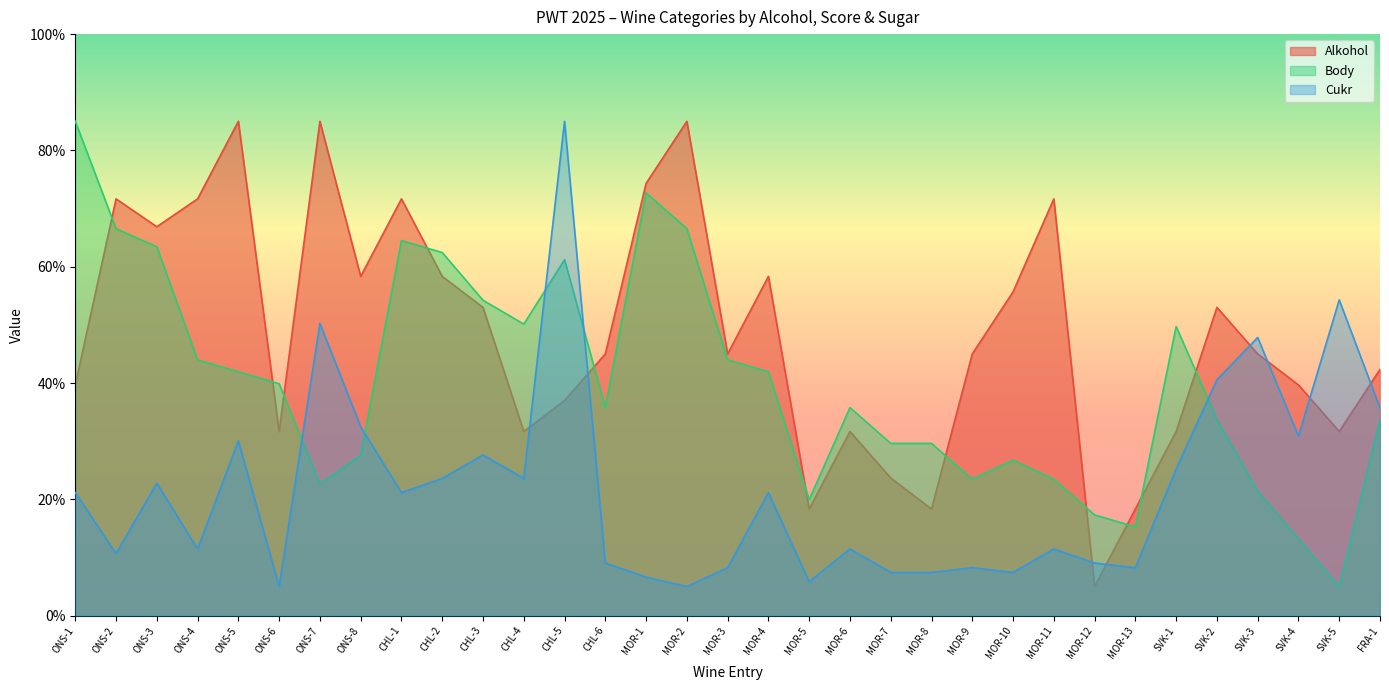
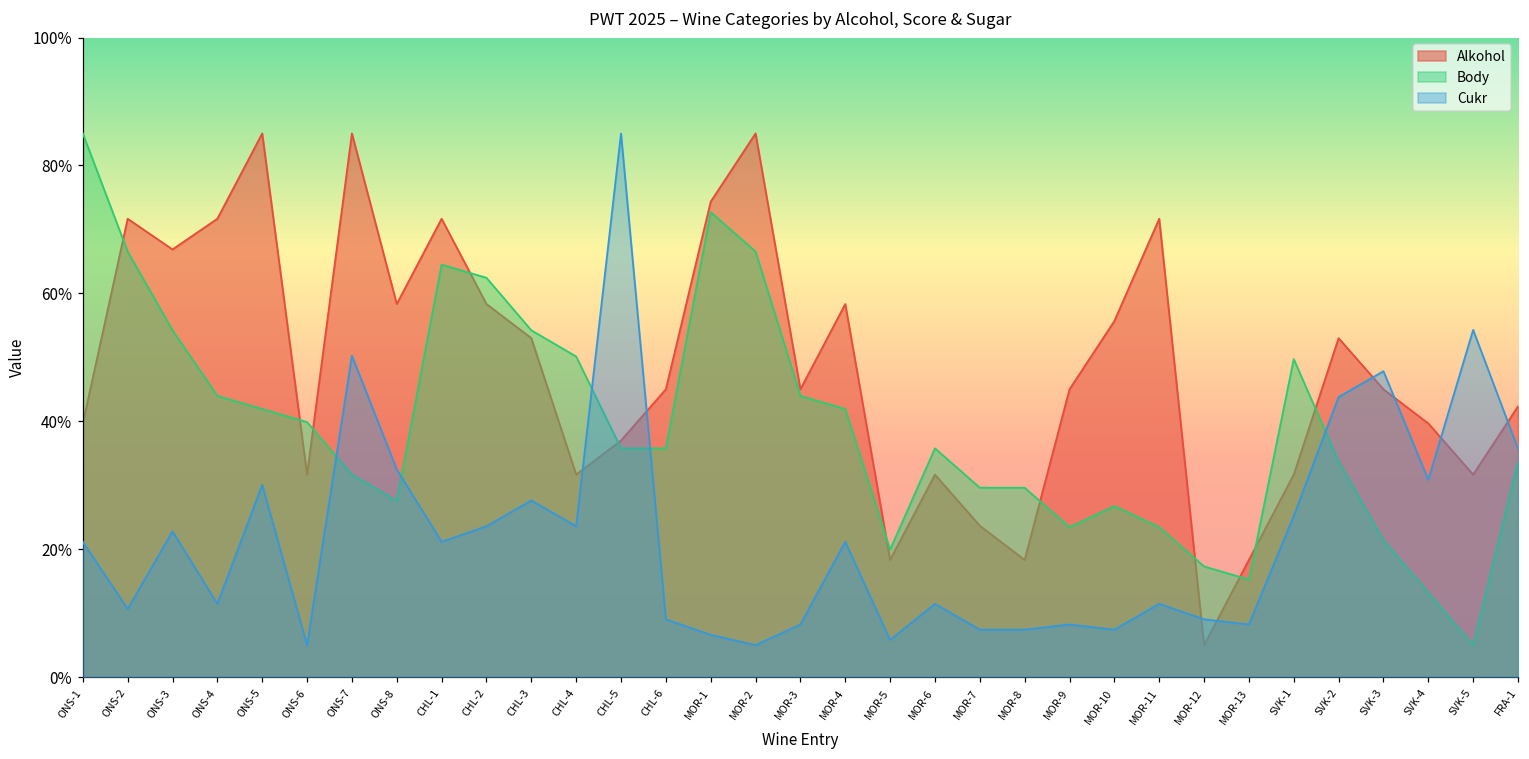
  {
    "Alkohol": {
      "ONS-1": "40%",
      "ONS-2": "72%",
      "ONS-3": "67%",
      "ONS-4": "72%",
      "ONS-5": "85%",
      "ONS-6": "32%",
      "ONS-7": "85%",
      "ONS-8": "58%",
      "CHL-1": "72%",
      "CHL-2": "58%",
      "CHL-3": "53%",
      "CHL-4": "32%",
      "CHL-5": "37%",
      "CHL-6": "45%",
      "MOR-1": "74%",
      "MOR-2": "85%",
      "MOR-3": "45%",
      "MOR-4": "58%",
      "MOR-5": "18%",
      "MOR-6": "32%",
      "MOR-7": "24%",
      "MOR-8": "18%",
      "MOR-9": "45%",
      "MOR-10": "56%",
      "MOR-11": "72%",
      "MOR-12": "5%",
      "MOR-13": "18%",
      "SVK-1": "32%",
      "SVK-2": "53%",
      "SVK-3": "45%",
      "SVK-4": "40%",
      "SVK-5": "32%",
      "FRA-1": "42%"
    },
    "Body": {
      "ONS-1": "85%",
      "ONS-2": "67%",
-     "ONS-3": "63%",
+     "ONS-3": "54%",
      "ONS-4": "44%",
      "ONS-5": "42%",
      "ONS-6": "40%",
-     "ONS-7": "23%",
+     "ONS-7": "32%",
      "ONS-8": "28%",
      "CHL-1": "64%",
      "CHL-2": "62%",
      "CHL-3": "54%",
      "CHL-4": "50%",
-     "CHL-5": "61%",
+     "CHL-5": "36%",
      "CHL-6": "36%",
      "MOR-1": "73%",
      "MOR-2": "67%",
      "MOR-3": "44%",
      "MOR-4": "42%",
      "MOR-5": "20%",
      "MOR-6": "36%",
      "MOR-7": "30%",
      "MOR-8": "30%",
      "MOR-9": "23%",
      "MOR-10": "27%",
      "MOR-11": "23%",
      "MOR-12": "17%",
      "MOR-13": "15%",
      "SVK-1": "50%",
      "SVK-2": "34%",
      "SVK-3": "21%",
      "SVK-4": "13%",
      "SVK-5": "5%",
      "FRA-1": "34%"
    },
    "Cukr": {
      "ONS-1": "21%",
      "ONS-2": "11%",
      "ONS-3": "23%",
      "ONS-4": "11%",
      "ONS-5": "30%",
      "ONS-6": "5%",
      "ONS-7": "50%",
      "ONS-8": "32%",
      "CHL-1": "21%",
      "CHL-2": "24%",
      "CHL-3": "28%",
      "CHL-4": "24%",
      "CHL-5": "85%",
      "CHL-6": "9%",
      "MOR-1": "7%",
      "MOR-2": "5%",
      "MOR-3": "8%",
      "MOR-4": "21%",
      "MOR-5": "6%",
      "MOR-6": "11%",
      "MOR-7": "7%",
      "MOR-8": "7%",
      "MOR-9": "8%",
      "MOR-10": "7%",
      "MOR-11": "11%",
      "MOR-12": "9%",
      "MOR-13": "8%",
      "SVK-1": "25%",
-     "SVK-2": "41%",
+     "SVK-2": "44%",
      "SVK-3": "48%",
      "SVK-4": "31%",
      "SVK-5": "54%",
      "FRA-1": "36%"
    }
  }
